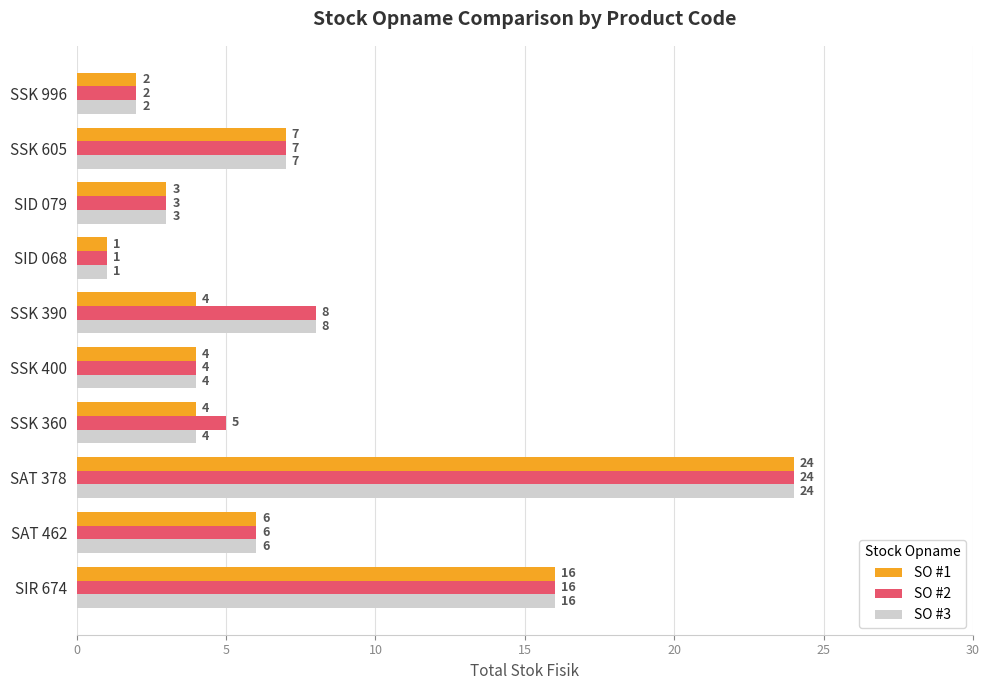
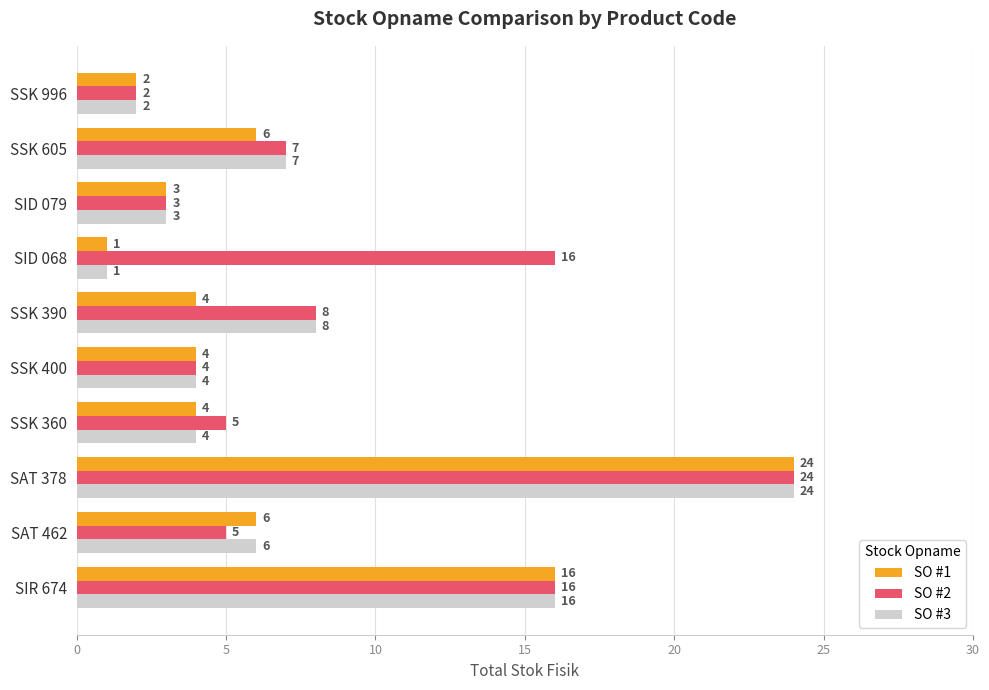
  {
    "SO #1": {
      "SSK 996": 2,
-     "SSK 605": 7,
+     "SSK 605": 6,
      "SID 079": 3,
      "SID 068": 1,
      "SSK 390": 4,
      "SSK 400": 4,
      "SSK 360": 4,
      "SAT 378": 24,
      "SAT 462": 6,
      "SIR 674": 16
    },
    "SO #2": {
      "SSK 996": 2,
      "SSK 605": 7,
      "SID 079": 3,
-     "SID 068": 1,
+     "SID 068": 16,
      "SSK 390": 8,
      "SSK 400": 4,
      "SSK 360": 5,
      "SAT 378": 24,
-     "SAT 462": 6,
+     "SAT 462": 5,
      "SIR 674": 16
    },
    "SO #3": {
      "SSK 996": 2,
      "SSK 605": 7,
      "SID 079": 3,
      "SID 068": 1,
      "SSK 390": 8,
      "SSK 400": 4,
      "SSK 360": 4,
      "SAT 378": 24,
      "SAT 462": 6,
      "SIR 674": 16
    }
  }
